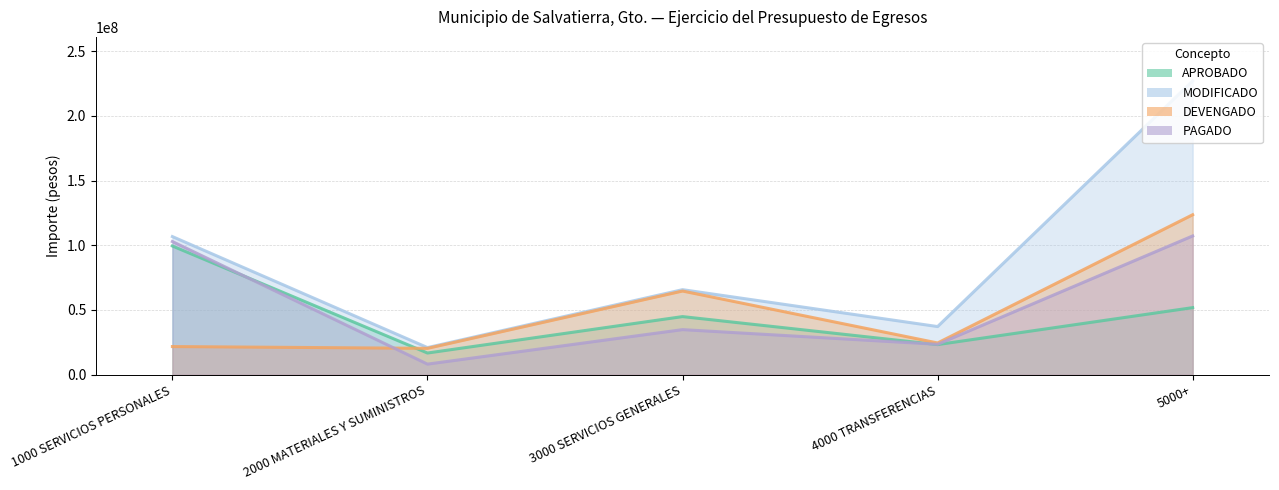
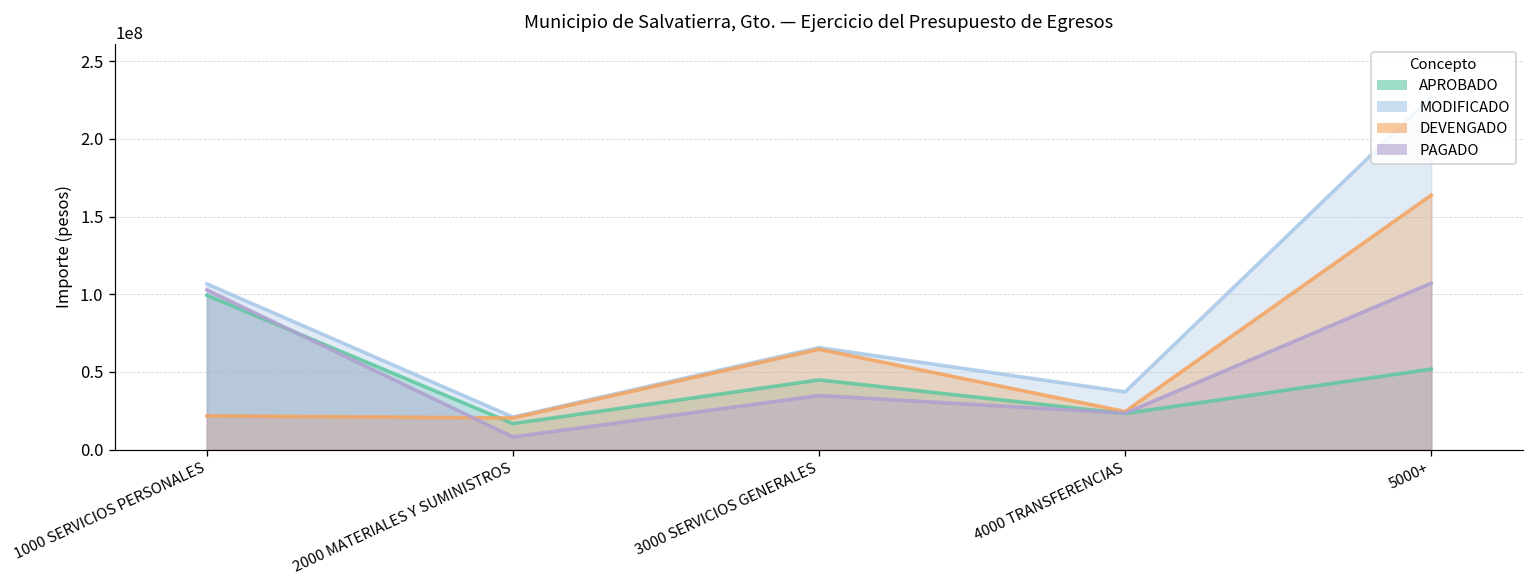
  {
    "DEVENGADO": {
      "1000 SERVICIOS PERSONALES": 22000000,
-     "5000+": 124000000
+     "5000+": 164000000
    }
  }
